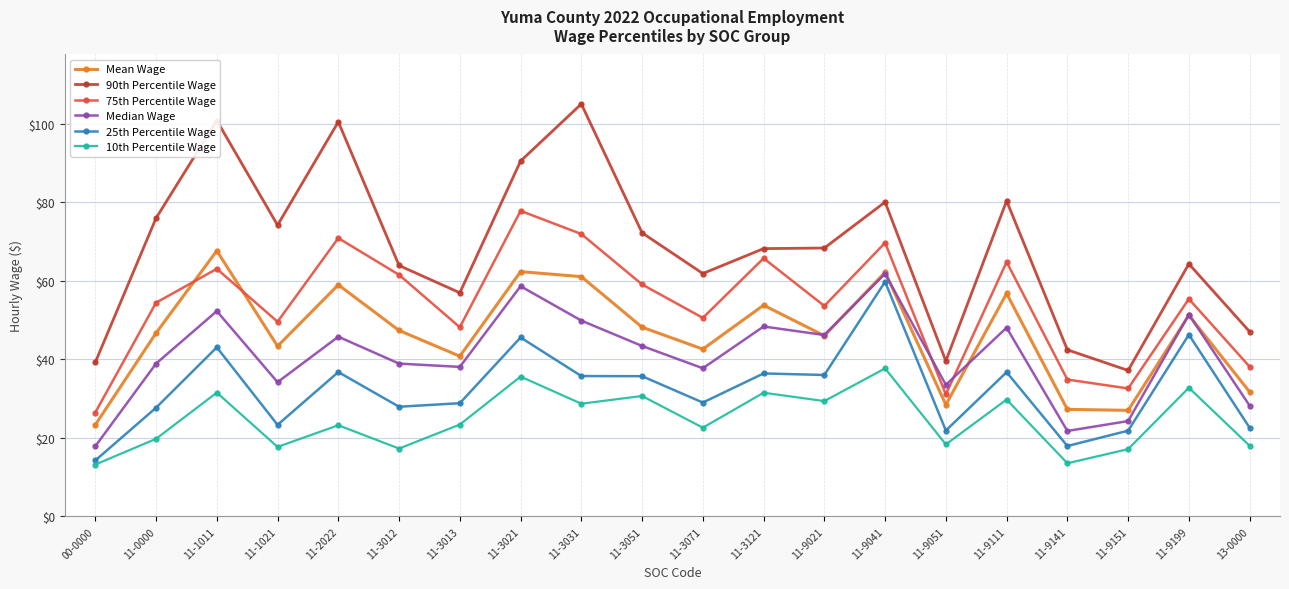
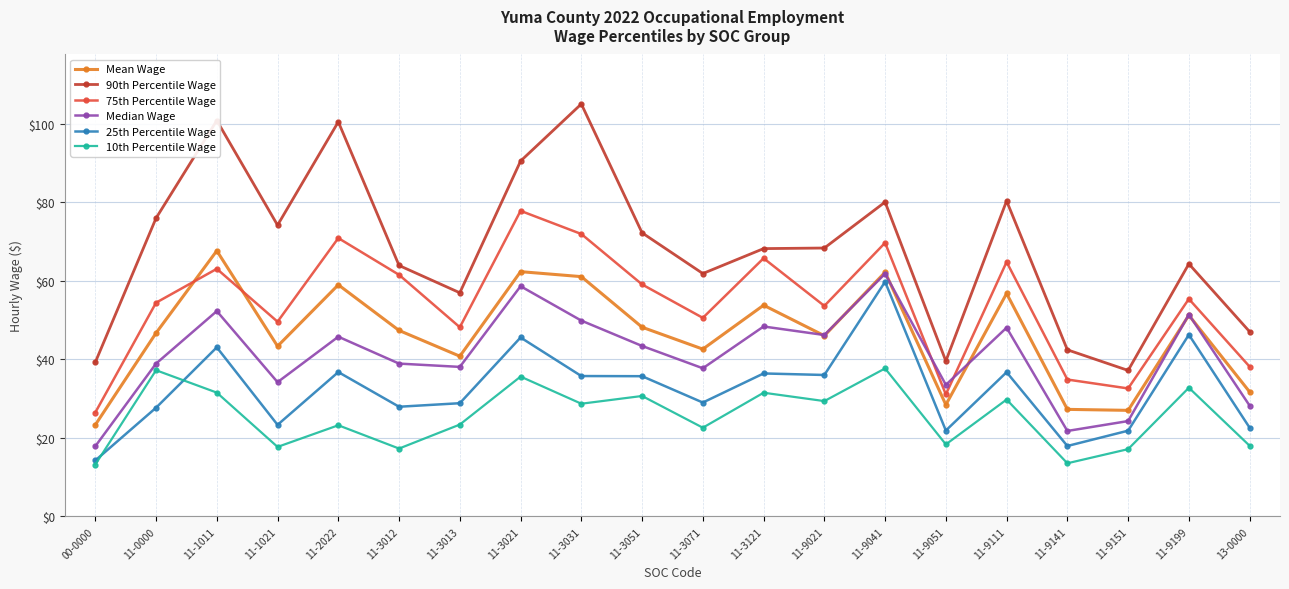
  {
    "Median Wage": {
      "00-0000": "$18",
      "11-0000": "$39",
      "11-1011": "$52",
      "11-1021": "$34",
      "11-2022": "$46",
      "11-3012": "$39",
      "11-3013": "$38",
      "11-3021": "$59",
      "11-3031": "$50",
      "11-3051": "$43",
      "11-3071": "$38",
      "11-3121": "$48",
      "11-9051": "$34",
      "11-9111": "$48",
      "11-9141": "$22",
      "11-9151": "$24",
      "13-0000": "$28"
    },
    "25th Percentile Wage": {
      "00-0000": "$14",
      "11-0000": "$28",
      "11-1011": "$43",
      "11-1021": "$23",
      "11-2022": "$37",
      "11-3012": "$28",
      "11-3013": "$29",
      "11-3021": "$46",
      "11-3031": "$36",
      "11-3051": "$36",
      "11-3071": "$29",
      "11-3121": "$36",
      "11-9021": "$36",
      "11-9041": "$60",
      "11-9051": "$22",
      "11-9111": "$37",
      "11-9141": "$18",
      "11-9151": "$22",
      "11-9199": "$46",
      "13-0000": "$23"
    },
    "10th Percentile Wage": {
      "00-0000": "$13",
-     "11-0000": "$20",
+     "11-0000": "$37",
      "11-1011": "$32",
      "11-1021": "$18",
      "11-2022": "$23",
      "11-3012": "$17",
      "11-3013": "$23",
      "11-3021": "$36",
      "11-3031": "$29",
      "11-3051": "$31",
      "11-3071": "$23",
      "11-3121": "$32",
      "11-9021": "$29",
      "11-9041": "$38",
      "11-9051": "$18",
      "11-9111": "$30",
      "11-9141": "$14",
      "11-9151": "$17",
      "11-9199": "$33",
      "13-0000": "$18"
    }
  }
